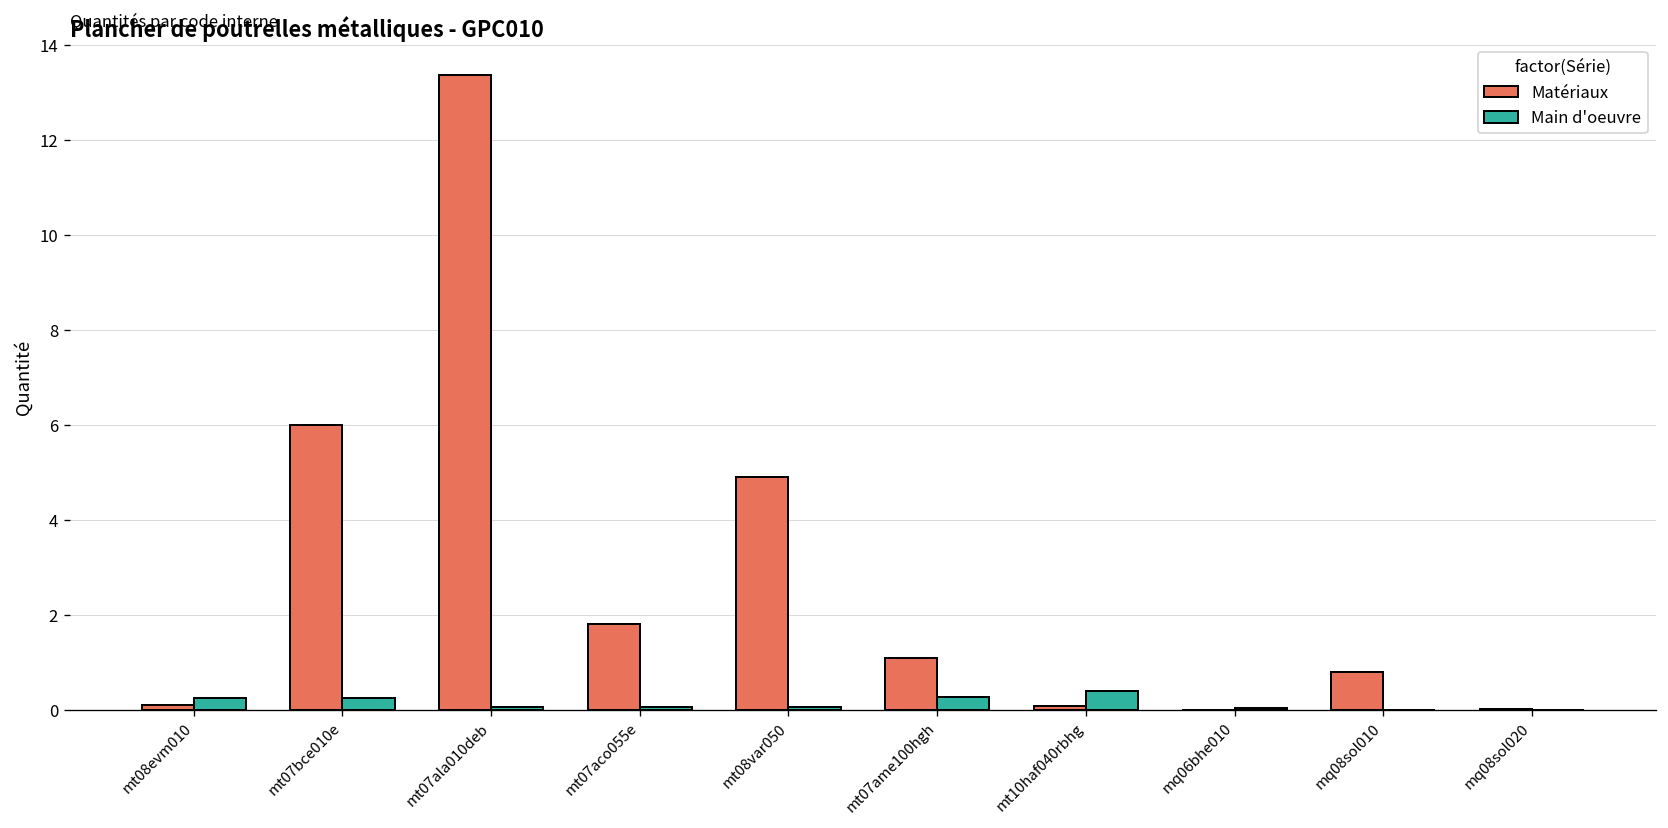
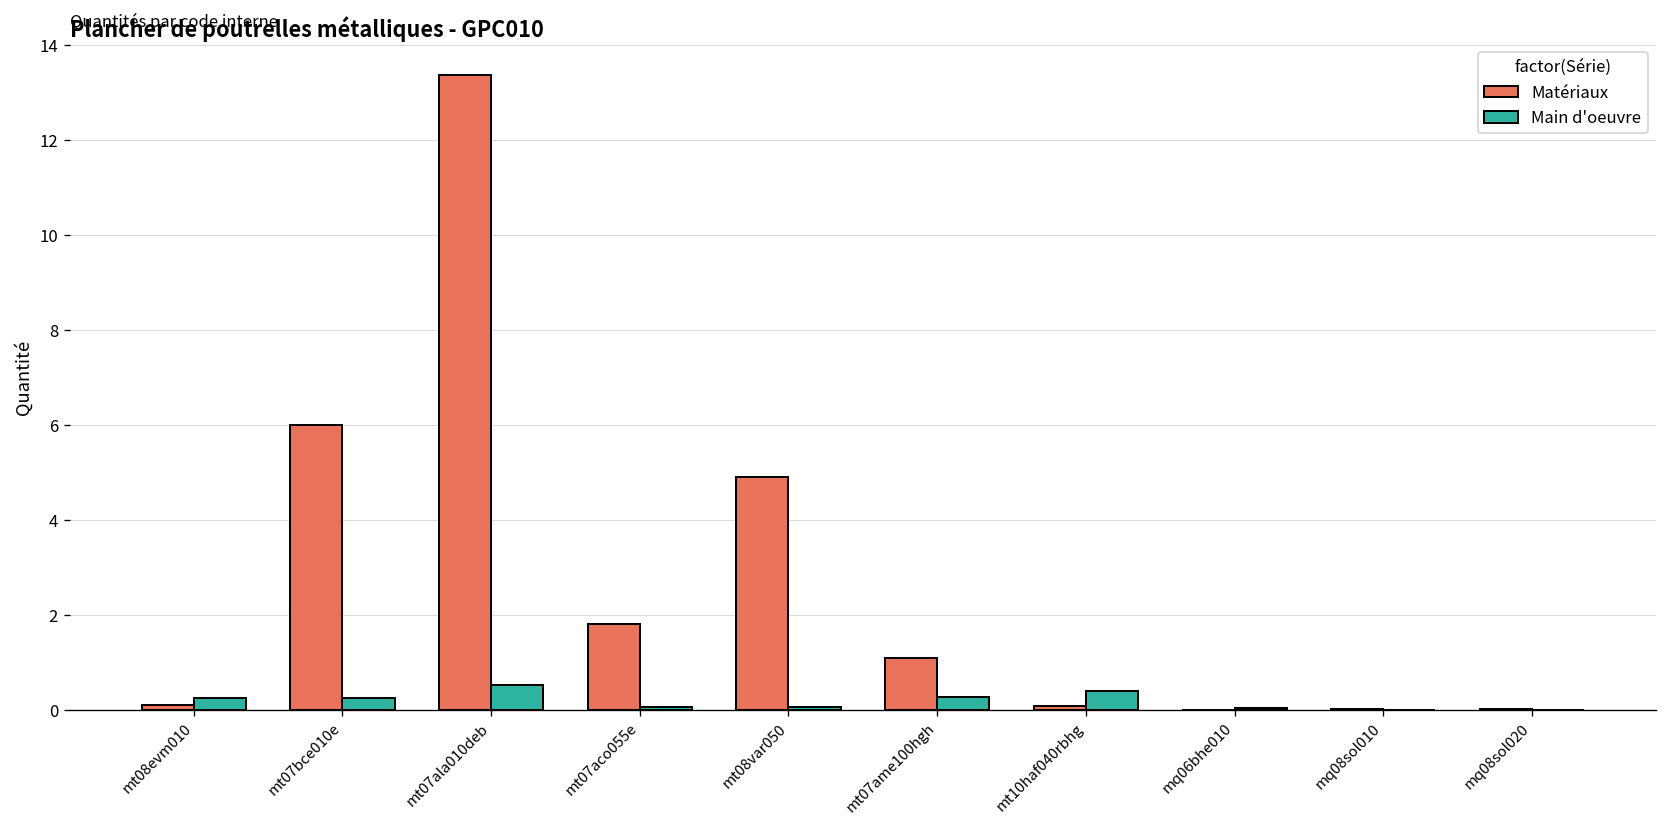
  {
    "Matériaux": {
      "mt08evm010": 0.1,
      "mt07bce010e": 6.0,
      "mt07ala010deb": 13.4,
      "mt07aco055e": 1.8,
      "mt08var050": 4.9,
      "mt07ame100hgh": 1.1,
      "mt10haf040rbhg": 0.1,
-     "mq08sol010": 0.8
+     "mq08sol010": 0.0
    },
    "Main d'oeuvre": {
      "mt08evm010": 0.2,
      "mt07bce010e": 0.2,
-     "mt07ala010deb": 0.1,
+     "mt07ala010deb": 0.5,
      "mt07aco055e": 0.1,
      "mt07ame100hgh": 0.3,
      "mt10haf040rbhg": 0.4,
      "mq08sol010": 0.0,
      "mq08sol020": 0.0
    }
  }
